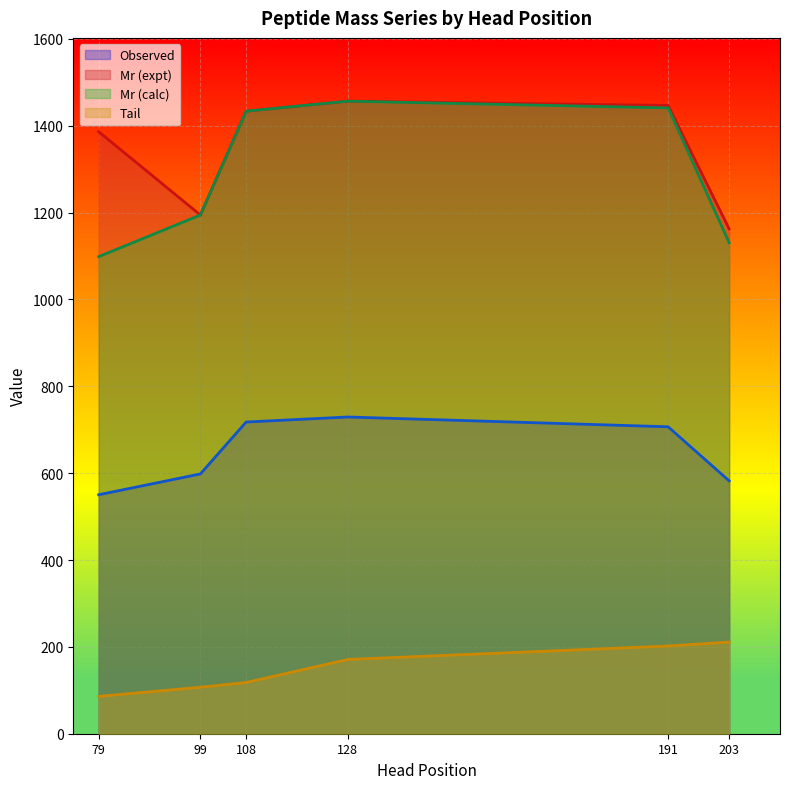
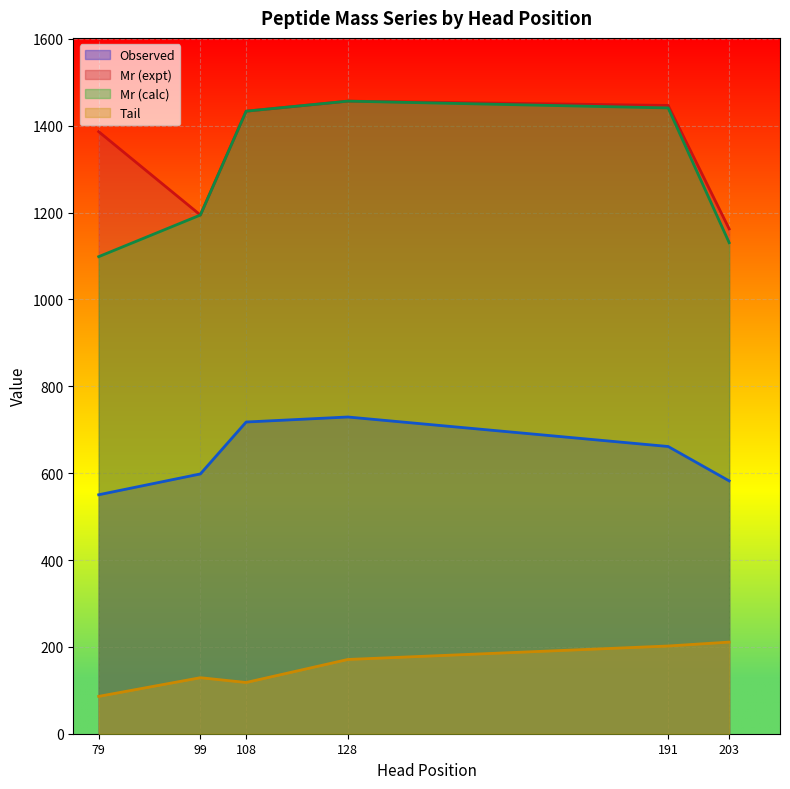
  {
    "Observed": {
      "79": 550,
      "99": 600,
      "108": 720,
      "128": 730,
-     "191": 710,
+     "191": 660,
      "203": 580
    },
    "Mr (expt)": {
      "79": 1390,
      "203": 1160
    },
    "Mr (calc)": {
      "79": 1100,
      "203": 1130
    },
    "Tail": {
      "79": 90,
-     "99": 110,
+     "99": 130,
      "108": 120,
      "128": 170,
      "191": 200,
      "203": 210
    }
  }
